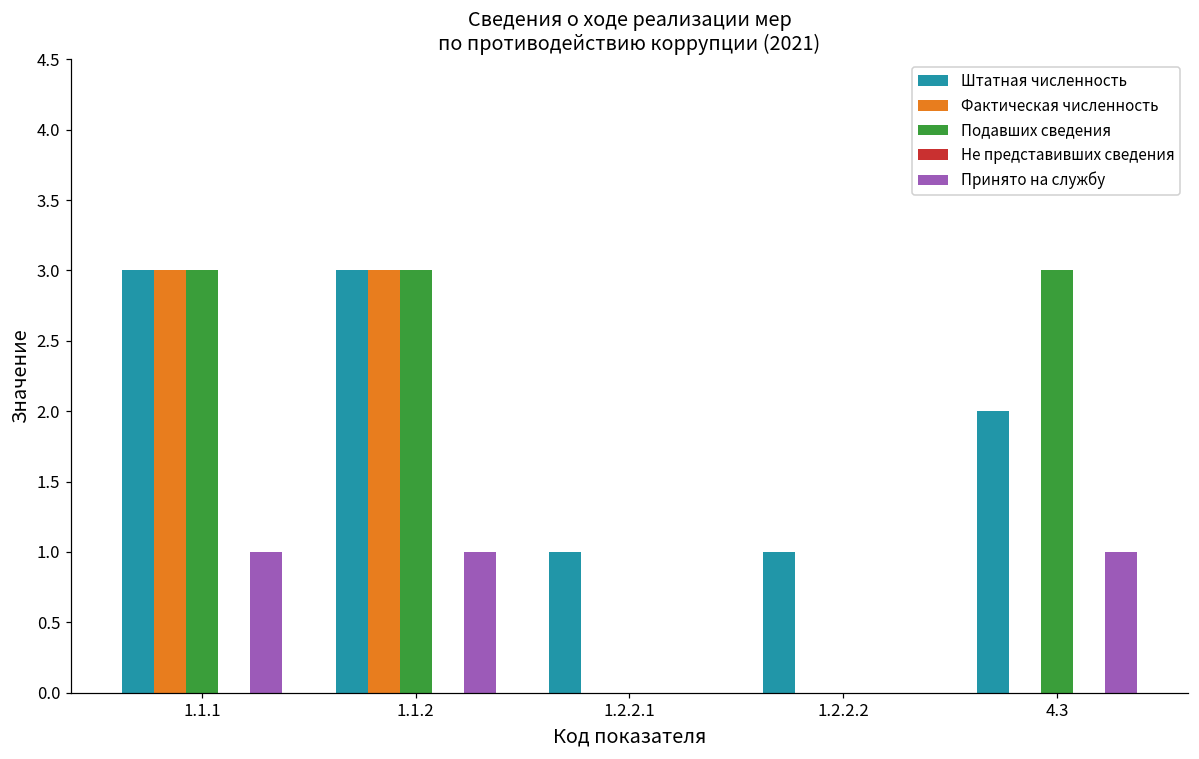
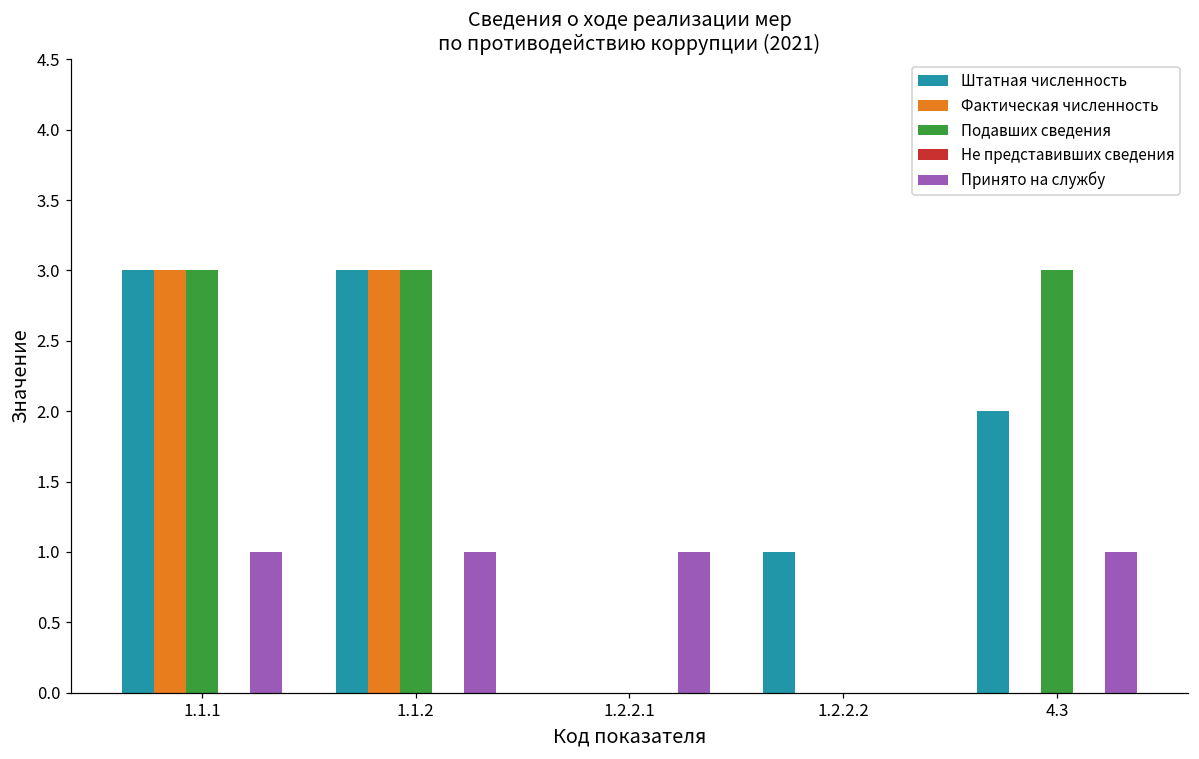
  {
    "Штатная численность": {
      "1.1.1": 3,
      "1.1.2": 3,
-     "1.2.2.1": 1,
+     "1.2.2.1": 0,
      "1.2.2.2": 1,
      "4.3": 2
    },
    "Фактическая численность": {
      "1.1.1": 3,
      "1.1.2": 3,
      "1.2.2.1": 0,
      "1.2.2.2": 0,
      "4.3": 0
    },
    "Подавших сведения": {
      "1.1.1": 3,
      "1.1.2": 3,
      "1.2.2.1": 0,
      "1.2.2.2": 0,
      "4.3": 3
    },
    "Не представивших сведения": {
      "1.1.1": 0,
      "1.1.2": 0,
      "1.2.2.1": 0,
      "1.2.2.2": 0,
      "4.3": 0
    },
    "Принято на службу": {
      "1.1.1": 1,
      "1.1.2": 1,
-     "1.2.2.1": 0,
+     "1.2.2.1": 1,
      "1.2.2.2": 0,
      "4.3": 1
    }
  }
